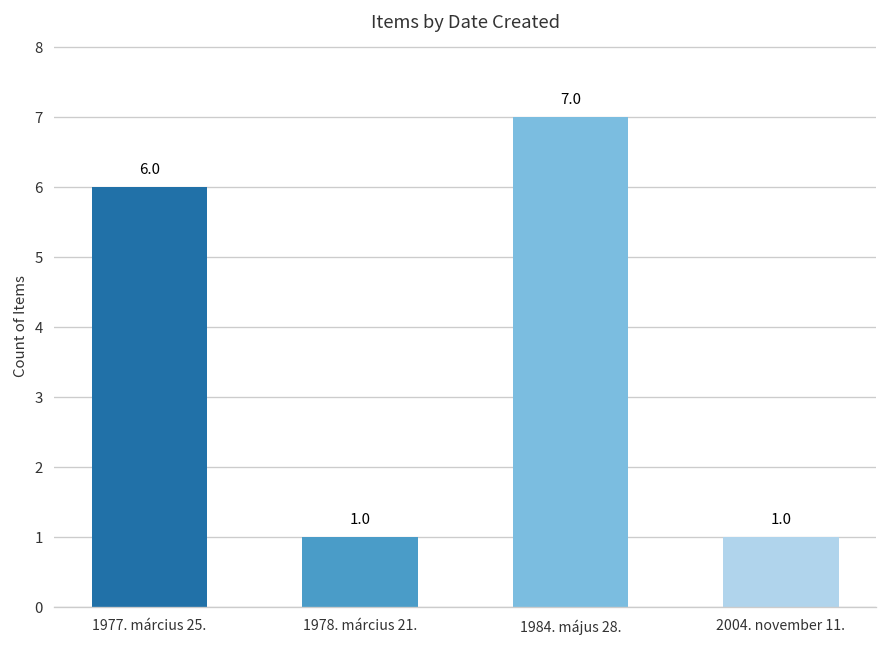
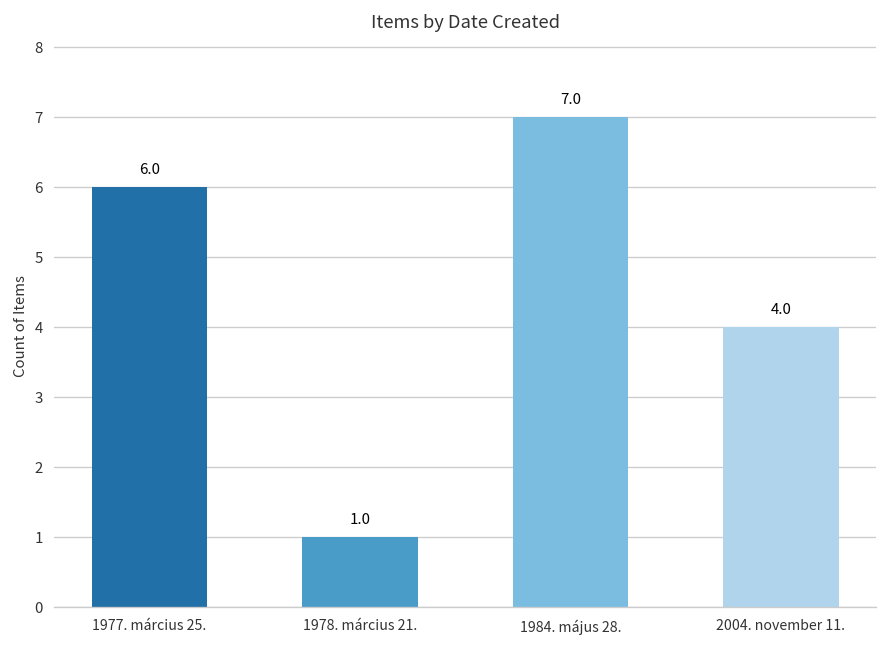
  {
    "1977. március 25.": 6.0,
    "1978. március 21.": 1.0,
    "1984. május 28.": 7.0,
-   "2004. november 11.": 1.0
+   "2004. november 11.": 4.0
  }
